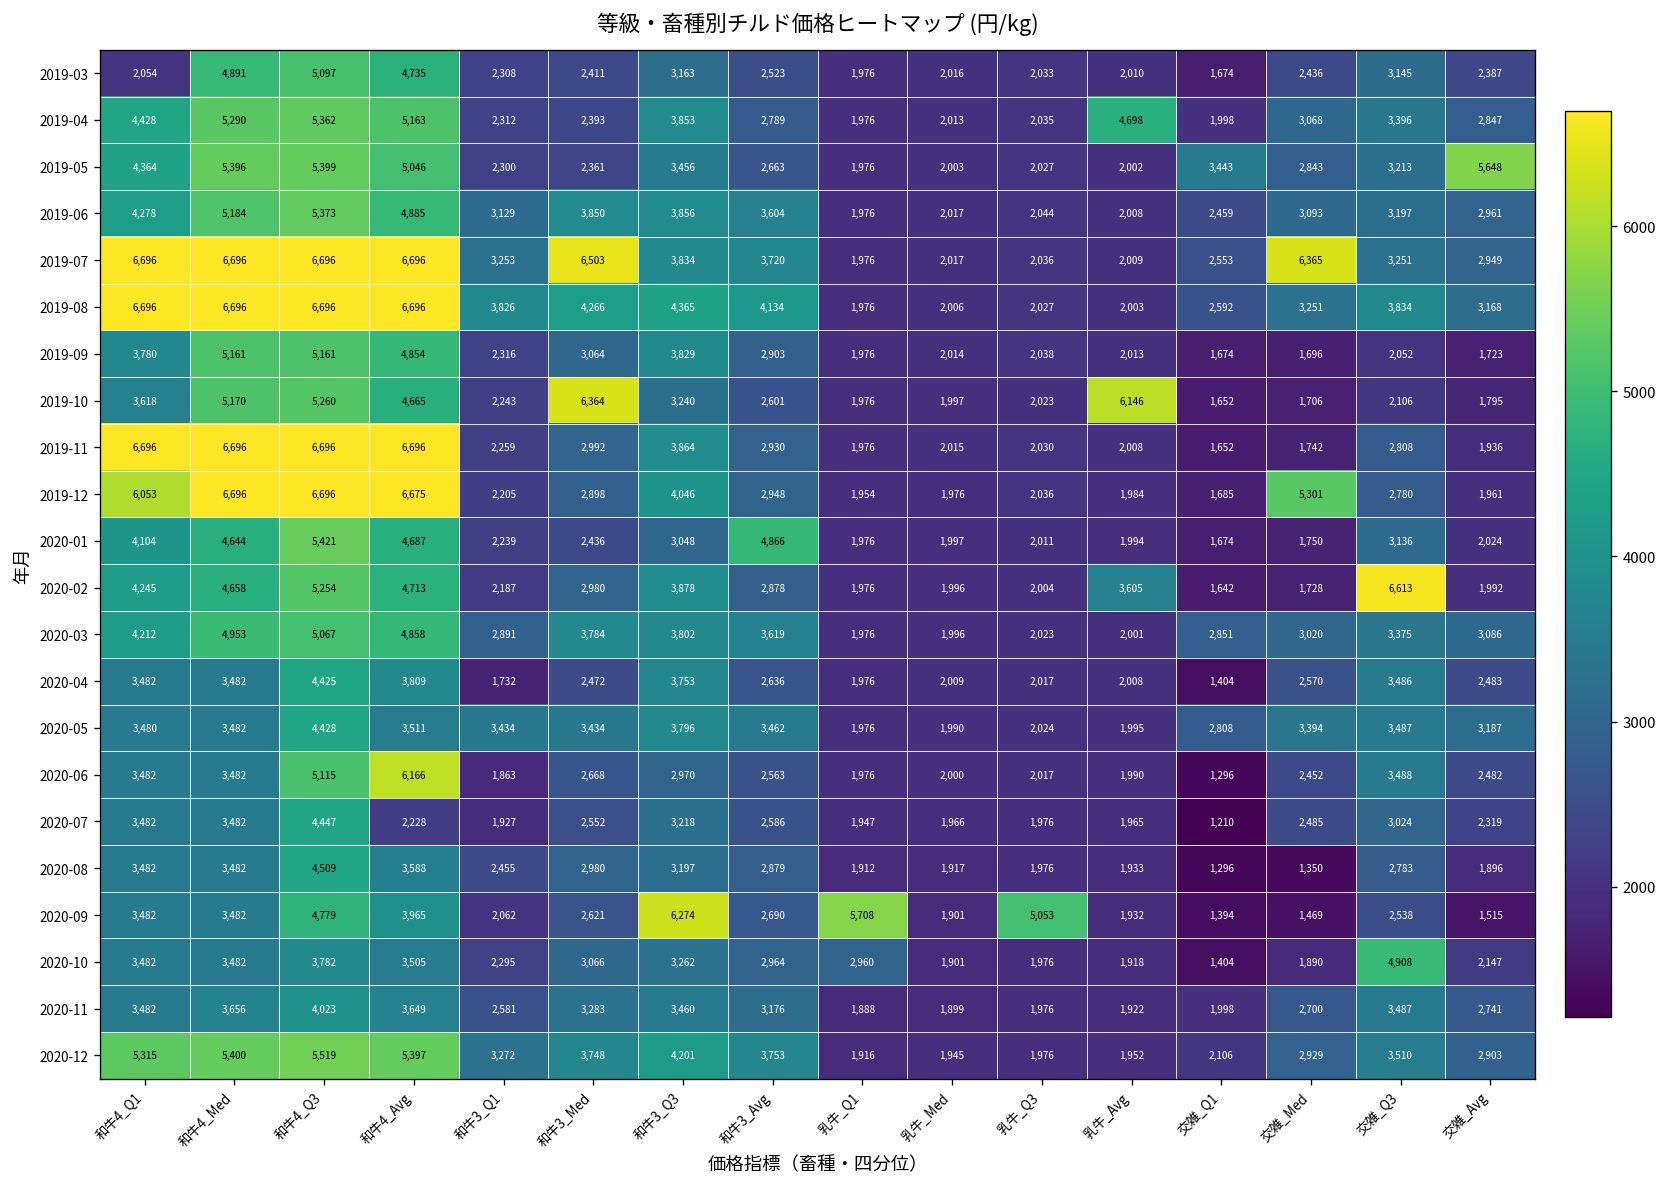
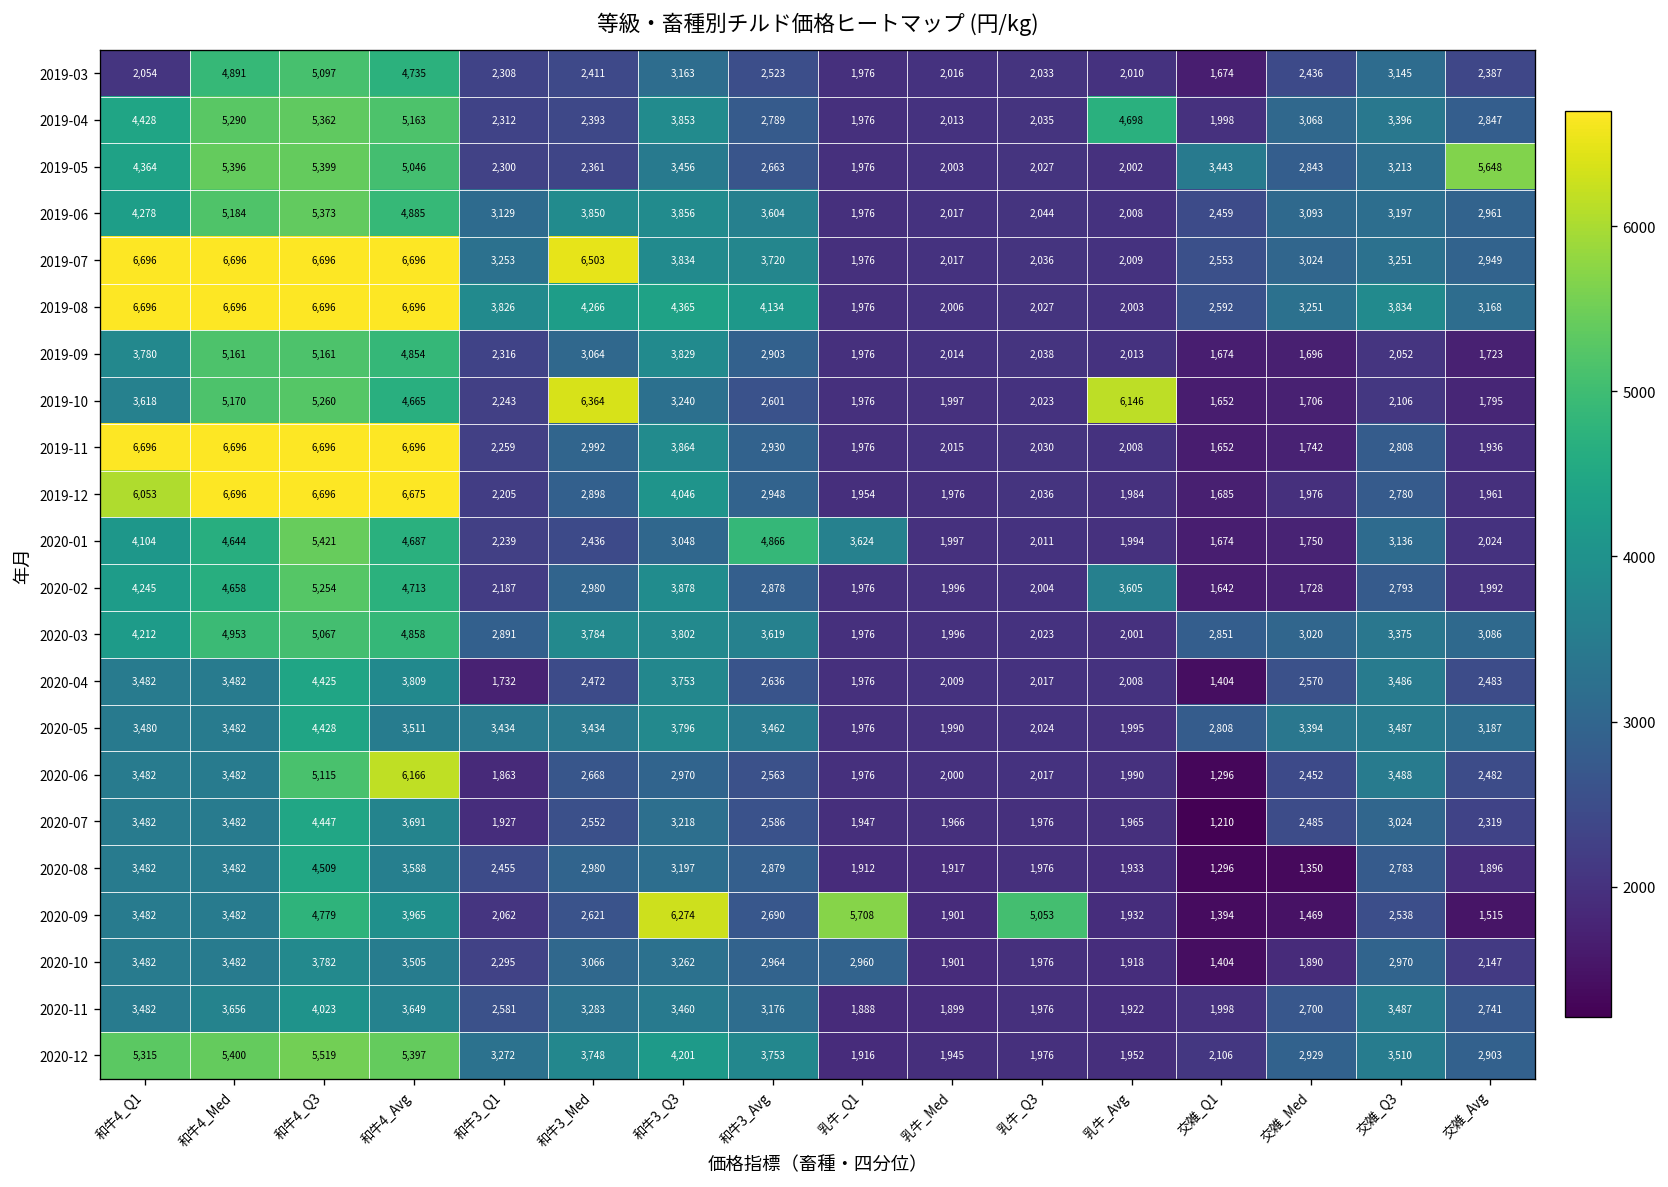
  {
    "2019-07": {
      "和牛4_Q1": "6,696",
      "和牛4_Med": "6,696",
      "和牛4_Q3": "6,696",
      "和牛4_Avg": "6,696",
      "和牛3_Q1": "3,253",
      "和牛3_Med": "6,503",
      "和牛3_Q3": "3,834",
      "和牛3_Avg": "3,720",
      "乳牛_Q1": "1,976",
      "乳牛_Med": "2,017",
      "乳牛_Q3": "2,036",
      "乳牛_Avg": "2,009",
      "交雑_Q1": "2,553",
-     "交雑_Med": "6,365",
+     "交雑_Med": "3,024",
      "交雑_Q3": "3,251",
      "交雑_Avg": "2,949"
    },
    "2019-12": {
      "和牛4_Q1": "6,053",
      "和牛4_Med": "6,696",
      "和牛4_Q3": "6,696",
      "和牛4_Avg": "6,675",
      "和牛3_Q1": "2,205",
      "和牛3_Med": "2,898",
      "和牛3_Q3": "4,046",
      "和牛3_Avg": "2,948",
      "乳牛_Q1": "1,954",
      "乳牛_Med": "1,976",
      "乳牛_Q3": "2,036",
      "乳牛_Avg": "1,984",
      "交雑_Q1": "1,685",
-     "交雑_Med": "5,301",
+     "交雑_Med": "1,976",
      "交雑_Q3": "2,780",
      "交雑_Avg": "1,961"
    },
    "2020-01": {
      "和牛4_Q1": "4,104",
      "和牛4_Med": "4,644",
      "和牛4_Q3": "5,421",
      "和牛4_Avg": "4,687",
      "和牛3_Q1": "2,239",
      "和牛3_Med": "2,436",
      "和牛3_Q3": "3,048",
      "和牛3_Avg": "4,866",
-     "乳牛_Q1": "1,976",
+     "乳牛_Q1": "3,624",
      "乳牛_Med": "1,997",
      "乳牛_Q3": "2,011",
      "乳牛_Avg": "1,994",
      "交雑_Q1": "1,674",
      "交雑_Med": "1,750",
      "交雑_Q3": "3,136",
      "交雑_Avg": "2,024"
    },
    "2020-02": {
      "和牛4_Q1": "4,245",
      "和牛4_Med": "4,658",
      "和牛4_Q3": "5,254",
      "和牛4_Avg": "4,713",
      "和牛3_Q1": "2,187",
      "和牛3_Med": "2,980",
      "和牛3_Q3": "3,878",
      "和牛3_Avg": "2,878",
      "乳牛_Q1": "1,976",
      "乳牛_Med": "1,996",
      "乳牛_Q3": "2,004",
      "乳牛_Avg": "3,605",
      "交雑_Q1": "1,642",
      "交雑_Med": "1,728",
-     "交雑_Q3": "6,613",
+     "交雑_Q3": "2,793",
      "交雑_Avg": "1,992"
    },
    "2020-07": {
      "和牛4_Q1": "3,482",
      "和牛4_Med": "3,482",
      "和牛4_Q3": "4,447",
-     "和牛4_Avg": "2,228",
+     "和牛4_Avg": "3,691",
      "和牛3_Q1": "1,927",
      "和牛3_Med": "2,552",
      "和牛3_Q3": "3,218",
      "和牛3_Avg": "2,586",
      "乳牛_Q1": "1,947",
      "乳牛_Med": "1,966",
      "乳牛_Q3": "1,976",
      "乳牛_Avg": "1,965",
      "交雑_Q1": "1,210",
      "交雑_Med": "2,485",
      "交雑_Q3": "3,024",
      "交雑_Avg": "2,319"
    },
    "2020-10": {
      "和牛4_Q1": "3,482",
      "和牛4_Med": "3,482",
      "和牛4_Q3": "3,782",
      "和牛4_Avg": "3,505",
      "和牛3_Q1": "2,295",
      "和牛3_Med": "3,066",
      "和牛3_Q3": "3,262",
      "和牛3_Avg": "2,964",
      "乳牛_Q1": "2,960",
      "乳牛_Med": "1,901",
      "乳牛_Q3": "1,976",
      "乳牛_Avg": "1,918",
      "交雑_Q1": "1,404",
      "交雑_Med": "1,890",
-     "交雑_Q3": "4,908",
+     "交雑_Q3": "2,970",
      "交雑_Avg": "2,147"
    }
  }
